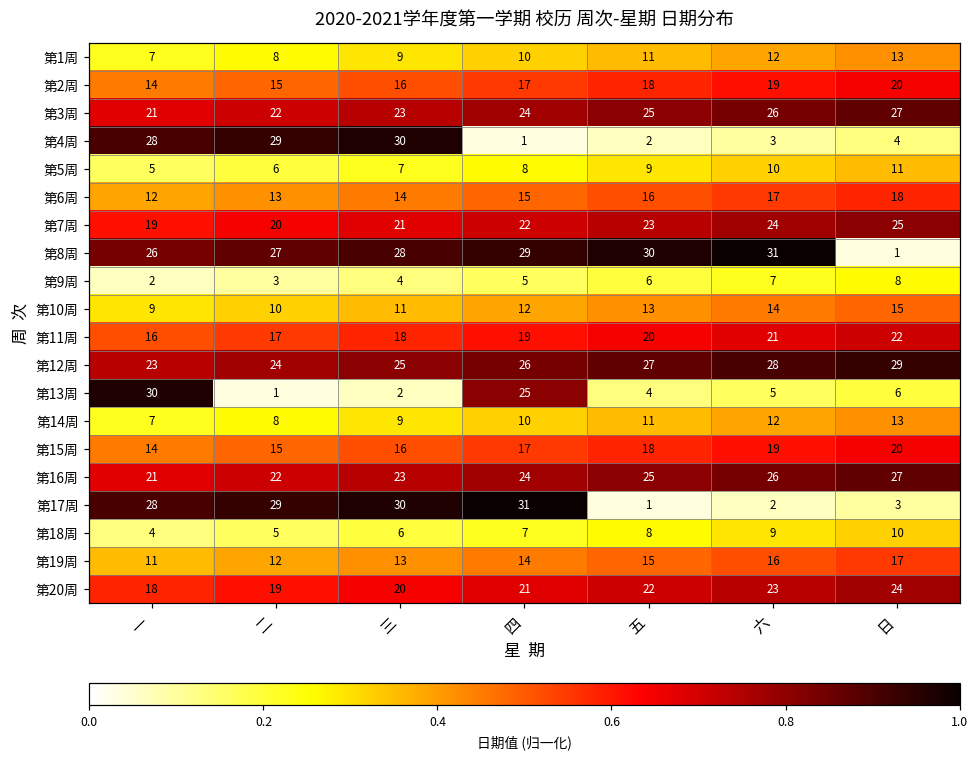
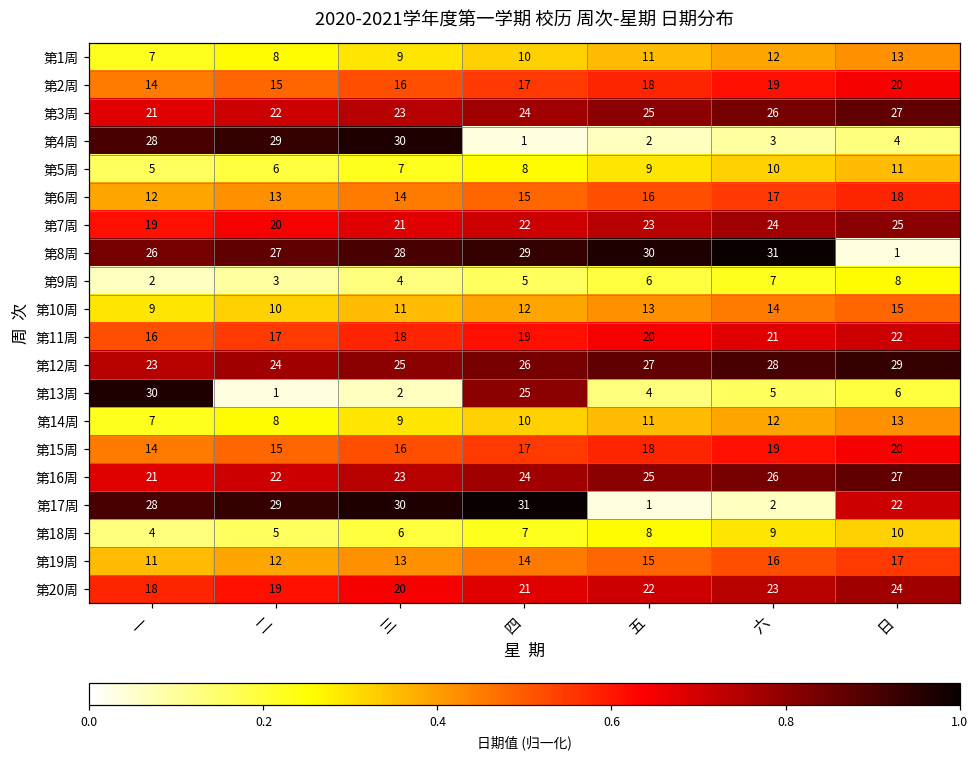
  {
    "第1周": {
      "一": 7,
      "二": 8,
      "三": 9,
      "四": 10,
      "五": 11,
      "六": 12,
      "日": 13
    },
    "第2周": {
      "一": 14,
      "二": 15,
      "三": 16,
      "四": 17,
      "五": 18,
      "六": 19,
      "日": 20
    },
    "第3周": {
      "一": 21,
      "二": 22,
      "三": 23,
      "四": 24,
      "五": 25,
      "六": 26,
      "日": 27
    },
    "第4周": {
      "一": 28,
      "二": 29,
      "三": 30,
      "四": 1,
      "五": 2,
      "六": 3,
      "日": 4
    },
    "第5周": {
      "一": 5,
      "二": 6,
      "三": 7,
      "四": 8,
      "五": 9,
      "六": 10,
      "日": 11
    },
    "第6周": {
      "一": 12,
      "二": 13,
      "三": 14,
      "四": 15,
      "五": 16,
      "六": 17,
      "日": 18
    },
    "第7周": {
      "一": 19,
      "二": 20,
      "三": 21,
      "四": 22,
      "五": 23,
      "六": 24,
      "日": 25
    },
    "第8周": {
      "一": 26,
      "二": 27,
      "三": 28,
      "四": 29,
      "五": 30,
      "六": 31,
      "日": 1
    },
    "第9周": {
      "一": 2,
      "二": 3,
      "三": 4,
      "四": 5,
      "五": 6,
      "六": 7,
      "日": 8
    },
    "第10周": {
      "一": 9,
      "二": 10,
      "三": 11,
      "四": 12,
      "五": 13,
      "六": 14,
      "日": 15
    },
    "第11周": {
      "一": 16,
      "二": 17,
      "三": 18,
      "四": 19,
      "五": 20,
      "六": 21,
      "日": 22
    },
    "第12周": {
      "一": 23,
      "二": 24,
      "三": 25,
      "四": 26,
      "五": 27,
      "六": 28,
      "日": 29
    },
    "第13周": {
      "一": 30,
      "二": 1,
      "三": 2,
      "四": 25,
      "五": 4,
      "六": 5,
      "日": 6
    },
    "第14周": {
      "一": 7,
      "二": 8,
      "三": 9,
      "四": 10,
      "五": 11,
      "六": 12,
      "日": 13
    },
    "第15周": {
      "一": 14,
      "二": 15,
      "三": 16,
      "四": 17,
      "五": 18,
      "六": 19,
      "日": 20
    },
    "第16周": {
      "一": 21,
      "二": 22,
      "三": 23,
      "四": 24,
      "五": 25,
      "六": 26,
      "日": 27
    },
    "第17周": {
      "一": 28,
      "二": 29,
      "三": 30,
      "四": 31,
      "五": 1,
      "六": 2,
-     "日": 3
+     "日": 22
    },
    "第18周": {
      "一": 4,
      "二": 5,
      "三": 6,
      "四": 7,
      "五": 8,
      "六": 9,
      "日": 10
    },
    "第19周": {
      "一": 11,
      "二": 12,
      "三": 13,
      "四": 14,
      "五": 15,
      "六": 16,
      "日": 17
    },
    "第20周": {
      "一": 18,
      "二": 19,
      "三": 20,
      "四": 21,
      "五": 22,
      "六": 23,
      "日": 24
    }
  }
